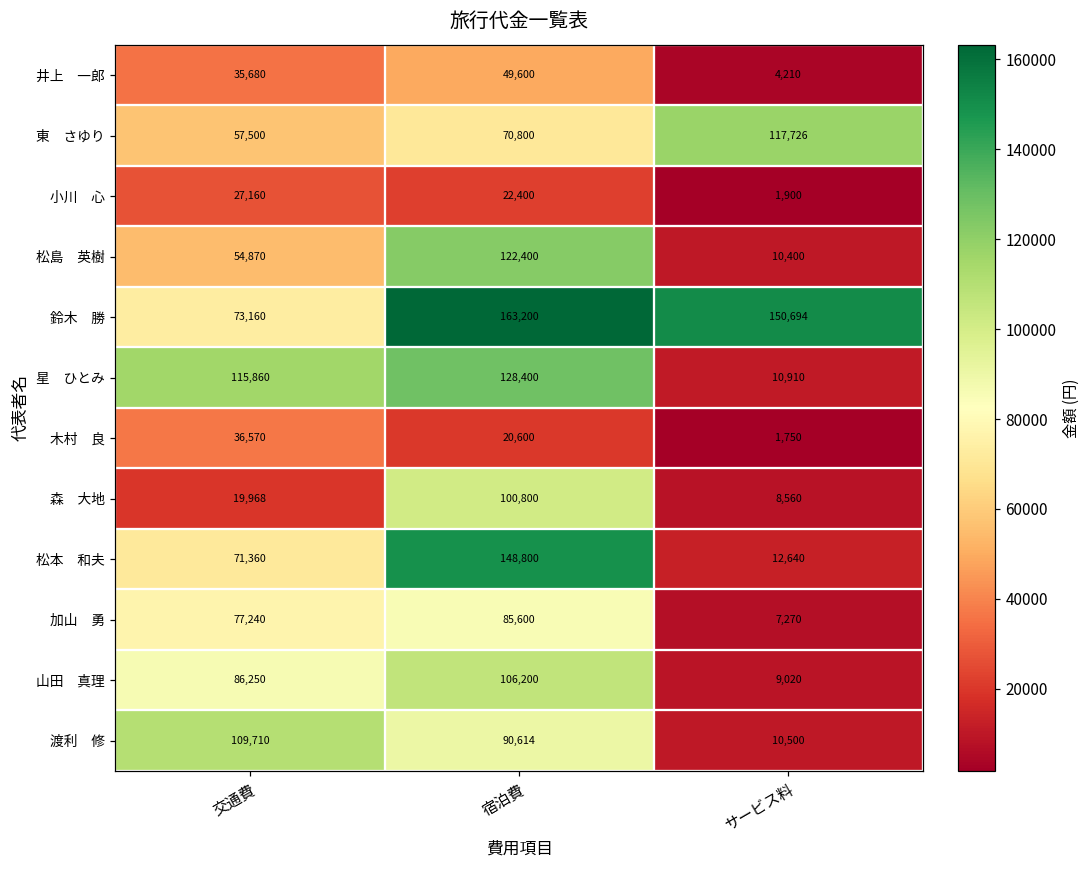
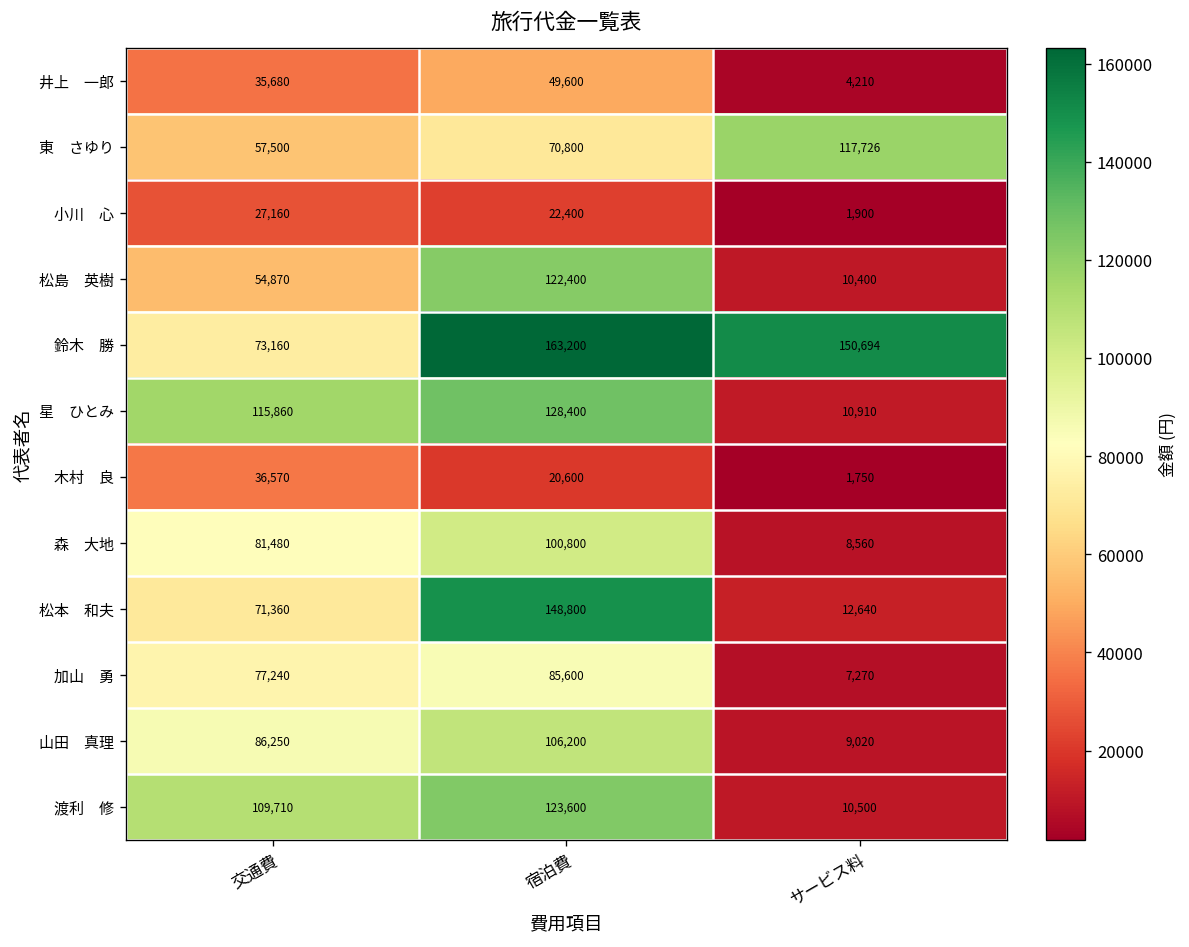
  {
    "井上 一郎": {
      "交通費": "35,680",
      "宿泊費": "49,600",
      "サービス料": "4,210"
    },
    "東 さゆり": {
      "交通費": "57,500",
      "宿泊費": "70,800",
      "サービス料": "117,726"
    },
    "小川 心": {
      "交通費": "27,160",
      "宿泊費": "22,400",
      "サービス料": "1,900"
    },
    "松島 英樹": {
      "交通費": "54,870",
      "宿泊費": "122,400",
      "サービス料": "10,400"
    },
    "鈴木 勝": {
      "交通費": "73,160",
      "宿泊費": "163,200",
      "サービス料": "150,694"
    },
    "星 ひとみ": {
      "交通費": "115,860",
      "宿泊費": "128,400",
      "サービス料": "10,910"
    },
    "木村 良": {
      "交通費": "36,570",
      "宿泊費": "20,600",
      "サービス料": "1,750"
    },
    "森 大地": {
-     "交通費": "19,968",
+     "交通費": "81,480",
      "宿泊費": "100,800",
      "サービス料": "8,560"
    },
    "松本 和夫": {
      "交通費": "71,360",
      "宿泊費": "148,800",
      "サービス料": "12,640"
    },
    "加山 勇": {
      "交通費": "77,240",
      "宿泊費": "85,600",
      "サービス料": "7,270"
    },
    "山田 真理": {
      "交通費": "86,250",
      "宿泊費": "106,200",
      "サービス料": "9,020"
    },
    "渡利 修": {
      "交通費": "109,710",
-     "宿泊費": "90,614",
+     "宿泊費": "123,600",
      "サービス料": "10,500"
    }
  }
